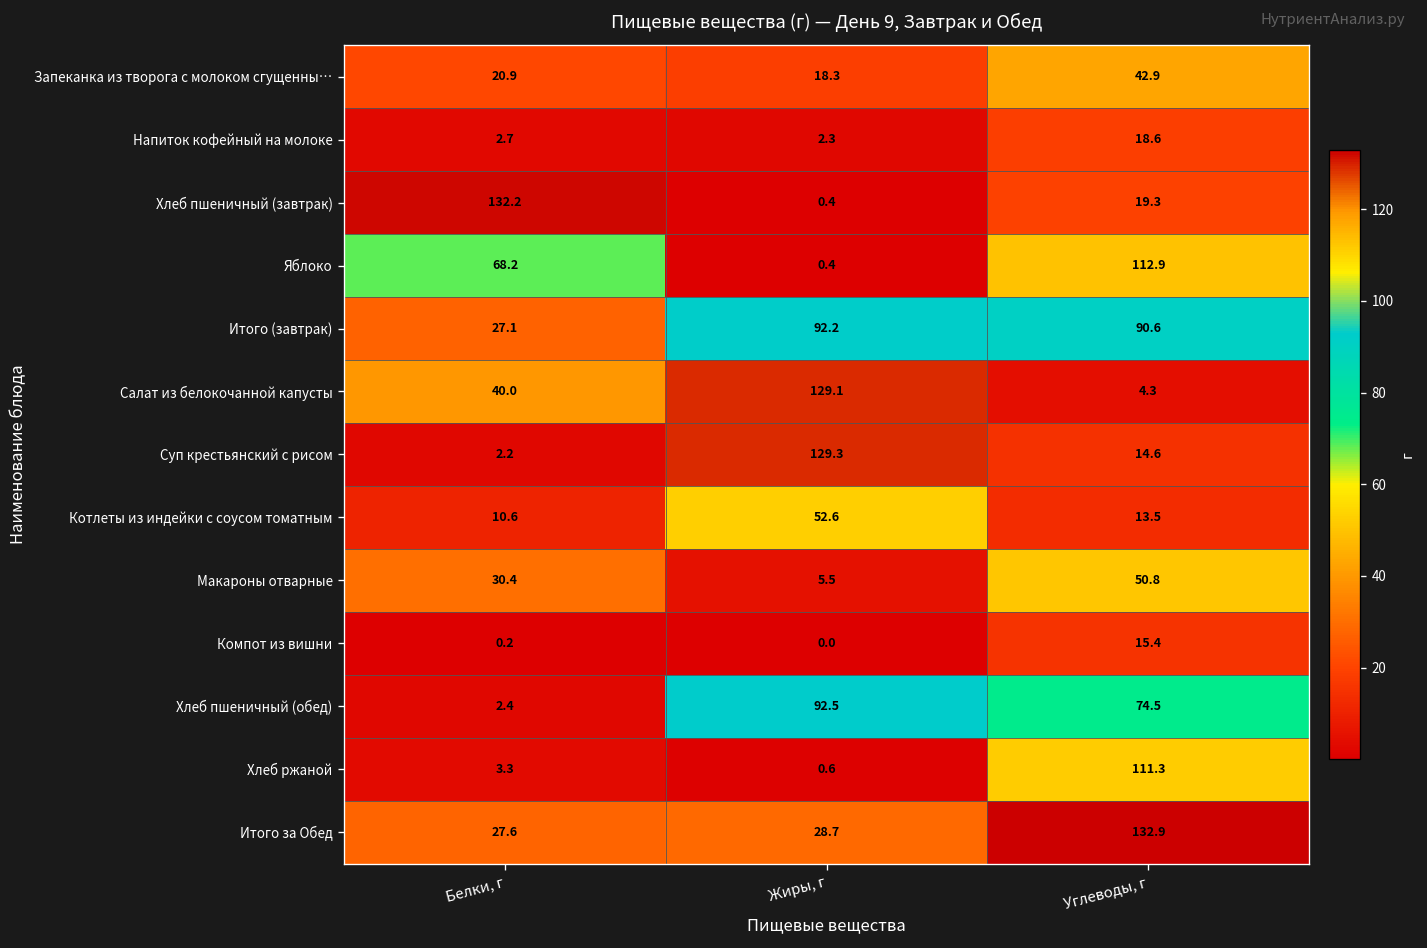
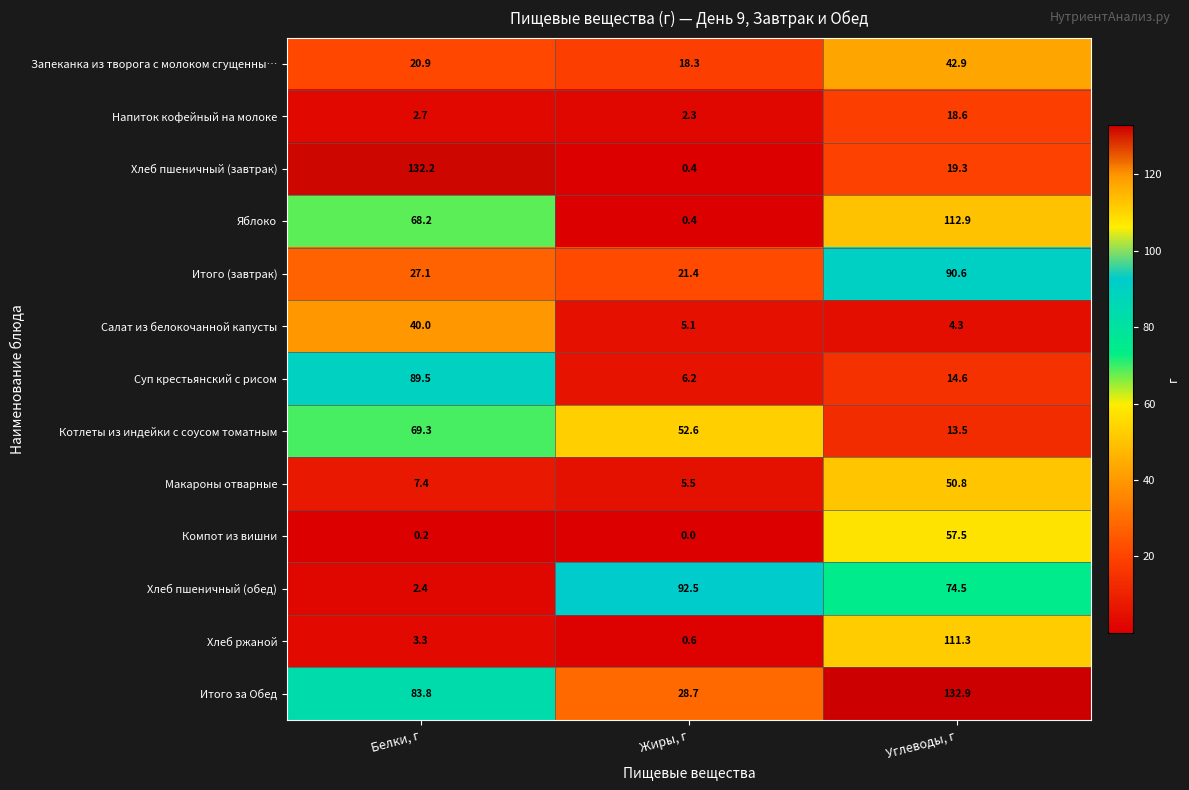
  {
    "Запеканка из творога с молоком сгущенны…": {
      "Белки, г": 20.9,
      "Жиры, г": 18.3,
      "Углеводы, г": 42.9
    },
    "Напиток кофейный на молоке": {
      "Белки, г": 2.7,
      "Жиры, г": 2.3,
      "Углеводы, г": 18.6
    },
    "Хлеб пшеничный (завтрак)": {
      "Белки, г": 132.2,
      "Жиры, г": 0.4,
      "Углеводы, г": 19.3
    },
    "Яблоко": {
      "Белки, г": 68.2,
      "Жиры, г": 0.4,
      "Углеводы, г": 112.9
    },
    "Итого (завтрак)": {
      "Белки, г": 27.1,
-     "Жиры, г": 92.2,
+     "Жиры, г": 21.4,
      "Углеводы, г": 90.6
    },
    "Салат из белокочанной капусты": {
      "Белки, г": 40.0,
-     "Жиры, г": 129.1,
+     "Жиры, г": 5.1,
      "Углеводы, г": 4.3
    },
    "Суп крестьянский с рисом": {
-     "Белки, г": 2.2,
-     "Жиры, г": 129.3,
+     "Белки, г": 89.5,
+     "Жиры, г": 6.2,
      "Углеводы, г": 14.6
    },
    "Котлеты из индейки с соусом томатным": {
-     "Белки, г": 10.6,
+     "Белки, г": 69.3,
      "Жиры, г": 52.6,
      "Углеводы, г": 13.5
    },
    "Макароны отварные": {
-     "Белки, г": 30.4,
+     "Белки, г": 7.4,
      "Жиры, г": 5.5,
      "Углеводы, г": 50.8
    },
    "Компот из вишни": {
      "Белки, г": 0.2,
      "Жиры, г": 0.0,
-     "Углеводы, г": 15.4
+     "Углеводы, г": 57.5
    },
    "Хлеб пшеничный (обед)": {
      "Белки, г": 2.4,
      "Жиры, г": 92.5,
      "Углеводы, г": 74.5
    },
    "Хлеб ржаной": {
      "Белки, г": 3.3,
      "Жиры, г": 0.6,
      "Углеводы, г": 111.3
    },
    "Итого за Обед": {
-     "Белки, г": 27.6,
+     "Белки, г": 83.8,
      "Жиры, г": 28.7,
      "Углеводы, г": 132.9
    }
  }
